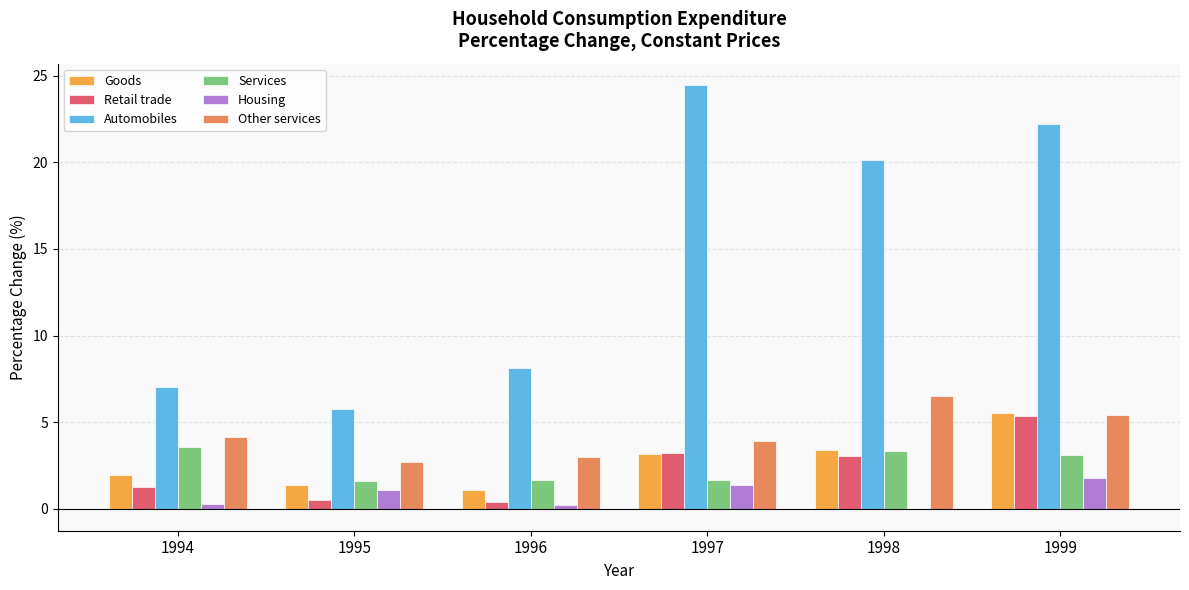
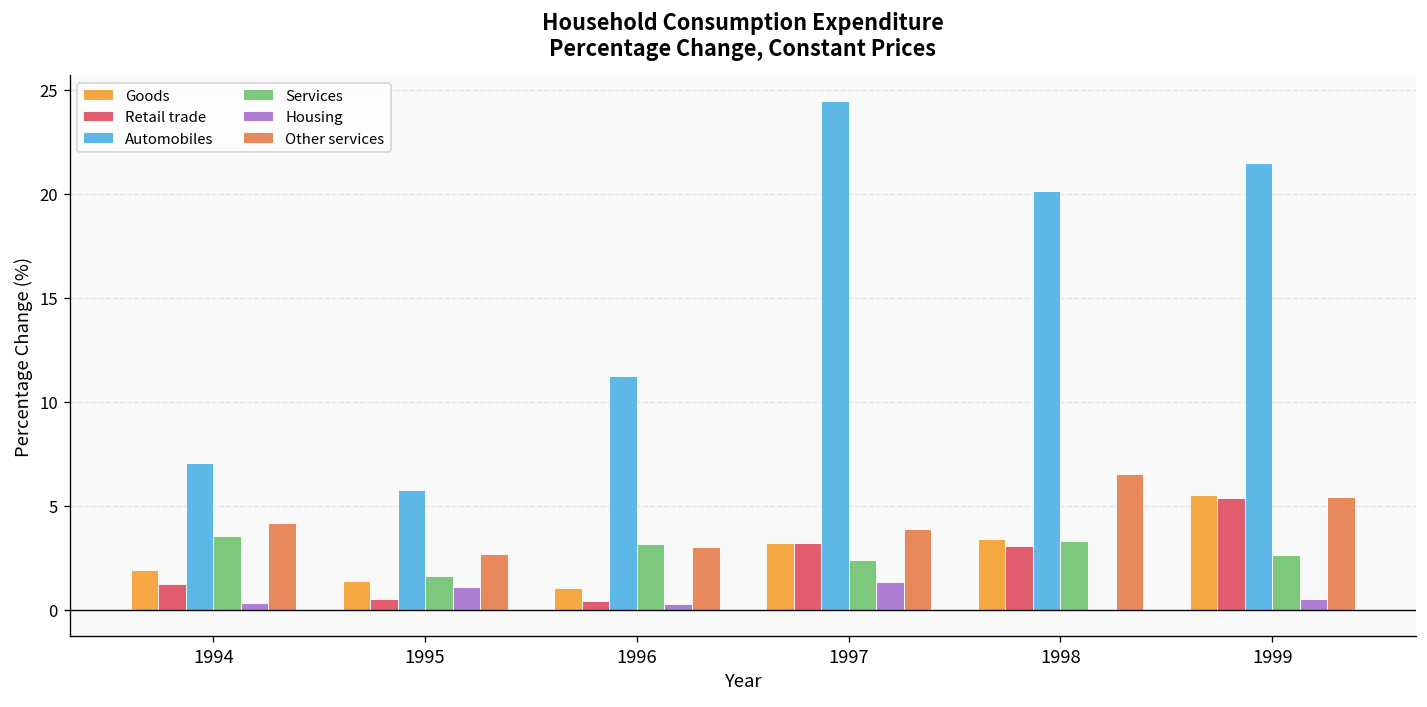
  {
    "Automobiles": {
      "1994": 7.1,
      "1995": 5.8,
-     "1996": 8.1,
+     "1996": 11.2,
      "1997": 24.5,
      "1998": 20.1,
-     "1999": 22.2
+     "1999": 21.5
    },
    "Services": {
      "1994": 3.6,
      "1995": 1.6,
-     "1996": 1.7,
-     "1997": 1.7,
+     "1996": 3.2,
+     "1997": 2.4,
      "1998": 3.3,
-     "1999": 3.1
+     "1999": 2.6
    },
    "Housing": {
      "1994": 0.3,
      "1995": 1.1,
      "1996": 0.2,
      "1997": 1.3,
-     "1999": 1.8
+     "1999": 0.5
    }
  }
